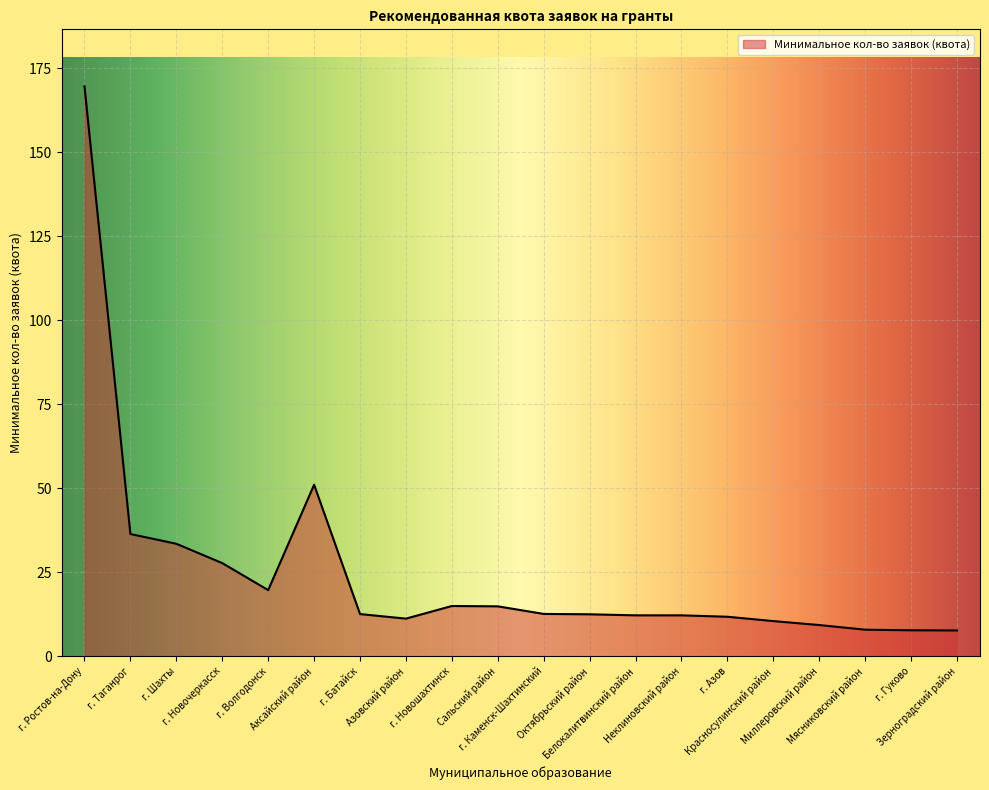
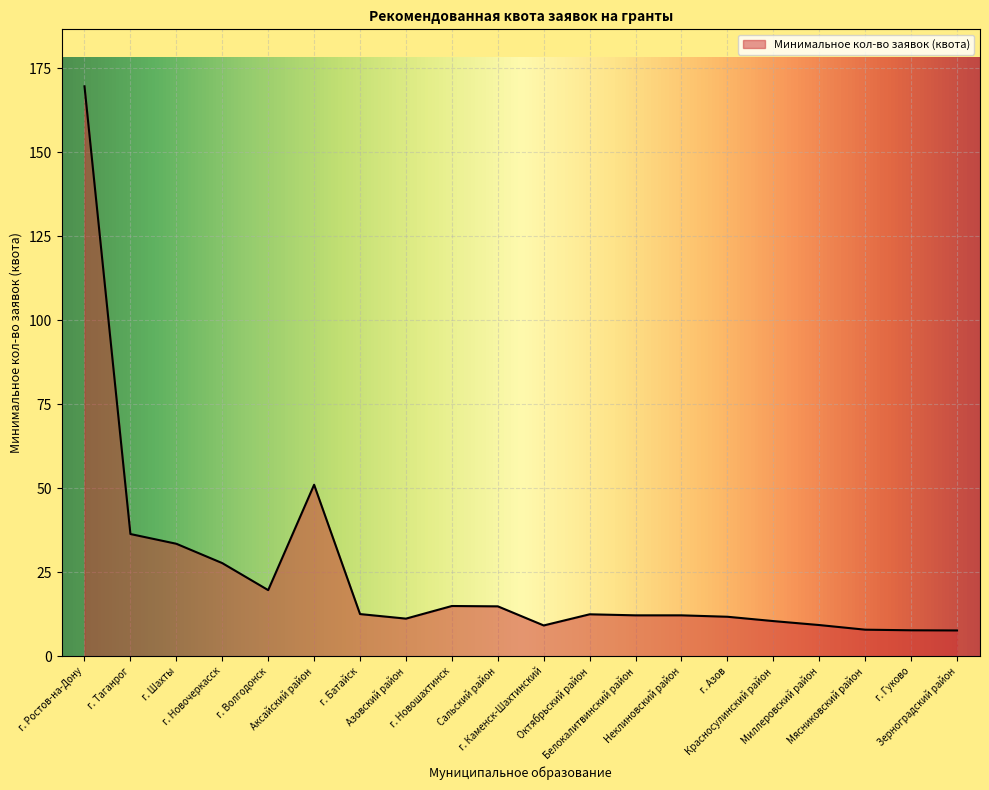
  {
    "г. Ростов-на-Дону": 170,
    "г. Таганрог": 36,
    "г. Шахты": 34,
    "г. Новочеркасск": 28,
    "г. Волгодонск": 20,
    "Аксайский район": 51,
    "г. Батайск": 13,
    "Азовский район": 11,
    "г. Новошахтинск": 15,
    "Сальский район": 15,
-   "г. Каменск-Шахтинский": 13,
+   "г. Каменск-Шахтинский": 9,
    "Октябрьский район": 13,
    "Белокалитвинский район": 12,
    "Неклиновский район": 12,
    "г. Азов": 12,
    "Красносулинский район": 10,
    "Миллеровский район": 9,
    "Мясниковский район": 8,
    "г. Гуково": 8,
    "Зерноградский район": 8
  }
